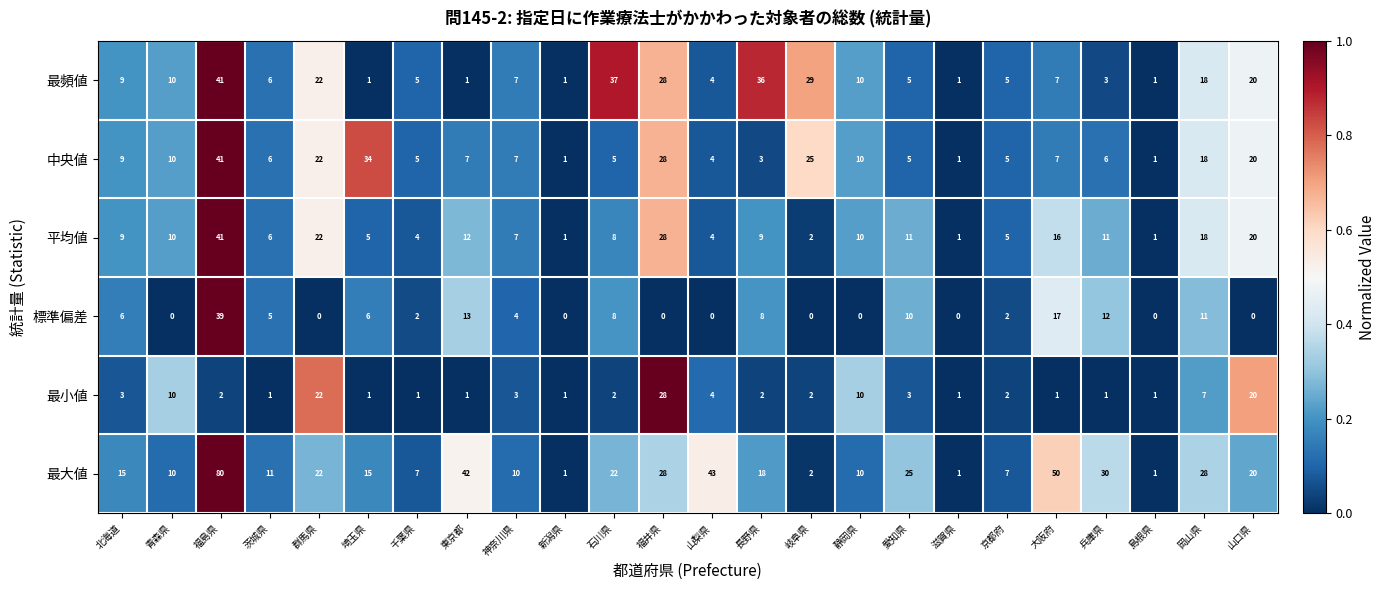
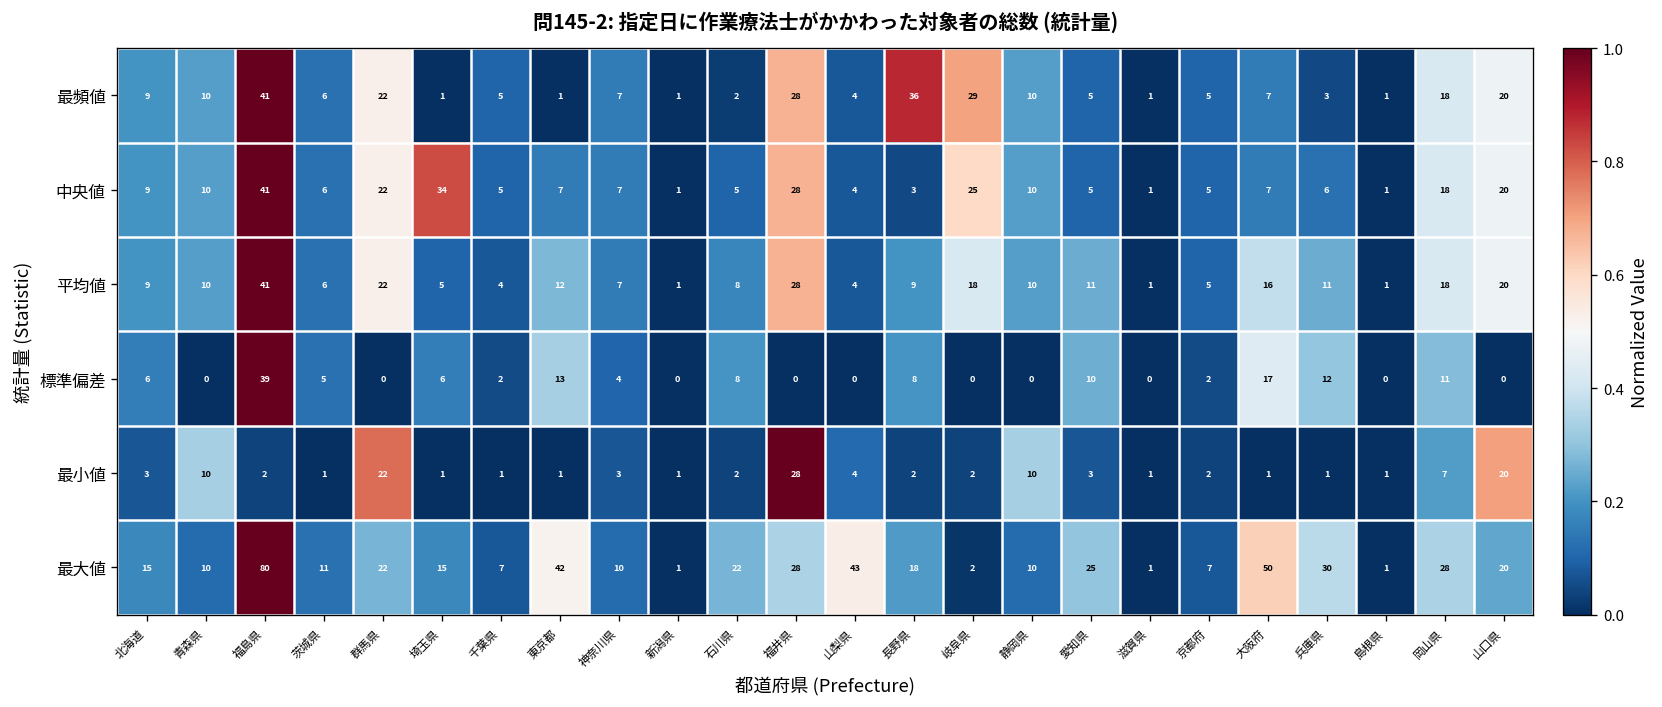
  {
    "最頻値": {
      "北海道": 9,
      "青森県": 10,
      "福島県": 41,
      "茨城県": 6,
      "群馬県": 22,
      "埼玉県": 1,
      "千葉県": 5,
      "東京都": 1,
      "神奈川県": 7,
      "新潟県": 1,
-     "石川県": 37,
+     "石川県": 2,
      "福井県": 28,
      "山梨県": 4,
      "長野県": 36,
      "岐阜県": 29,
      "静岡県": 10,
      "愛知県": 5,
      "滋賀県": 1,
      "京都府": 5,
      "大阪府": 7,
      "兵庫県": 3,
      "島根県": 1,
      "岡山県": 18,
      "山口県": 20
    },
    "中央値": {
      "北海道": 9,
      "青森県": 10,
      "福島県": 41,
      "茨城県": 6,
      "群馬県": 22,
      "埼玉県": 34,
      "千葉県": 5,
      "東京都": 7,
      "神奈川県": 7,
      "新潟県": 1,
      "石川県": 5,
      "福井県": 28,
      "山梨県": 4,
      "長野県": 3,
      "岐阜県": 25,
      "静岡県": 10,
      "愛知県": 5,
      "滋賀県": 1,
      "京都府": 5,
      "大阪府": 7,
      "兵庫県": 6,
      "島根県": 1,
      "岡山県": 18,
      "山口県": 20
    },
    "平均値": {
      "北海道": 9,
      "青森県": 10,
      "福島県": 41,
      "茨城県": 6,
      "群馬県": 22,
      "埼玉県": 5,
      "千葉県": 4,
      "東京都": 12,
      "神奈川県": 7,
      "新潟県": 1,
      "石川県": 8,
      "福井県": 28,
      "山梨県": 4,
      "長野県": 9,
-     "岐阜県": 2,
+     "岐阜県": 18,
      "静岡県": 10,
      "愛知県": 11,
      "滋賀県": 1,
      "京都府": 5,
      "大阪府": 16,
      "兵庫県": 11,
      "島根県": 1,
      "岡山県": 18,
      "山口県": 20
    },
    "標準偏差": {
      "北海道": 6,
      "青森県": 0,
      "福島県": 39,
      "茨城県": 5,
      "群馬県": 0,
      "埼玉県": 6,
      "千葉県": 2,
      "東京都": 13,
      "神奈川県": 4,
      "新潟県": 0,
      "石川県": 8,
      "福井県": 0,
      "山梨県": 0,
      "長野県": 8,
      "岐阜県": 0,
      "静岡県": 0,
      "愛知県": 10,
      "滋賀県": 0,
      "京都府": 2,
      "大阪府": 17,
      "兵庫県": 12,
      "島根県": 0,
      "岡山県": 11,
      "山口県": 0
    },
    "最小値": {
      "北海道": 3,
      "青森県": 10,
      "福島県": 2,
      "茨城県": 1,
      "群馬県": 22,
      "埼玉県": 1,
      "千葉県": 1,
      "東京都": 1,
      "神奈川県": 3,
      "新潟県": 1,
      "石川県": 2,
      "福井県": 28,
      "山梨県": 4,
      "長野県": 2,
      "岐阜県": 2,
      "静岡県": 10,
      "愛知県": 3,
      "滋賀県": 1,
      "京都府": 2,
      "大阪府": 1,
      "兵庫県": 1,
      "島根県": 1,
      "岡山県": 7,
      "山口県": 20
    },
    "最大値": {
      "北海道": 15,
      "青森県": 10,
      "福島県": 80,
      "茨城県": 11,
      "群馬県": 22,
      "埼玉県": 15,
      "千葉県": 7,
      "東京都": 42,
      "神奈川県": 10,
      "新潟県": 1,
      "石川県": 22,
      "福井県": 28,
      "山梨県": 43,
      "長野県": 18,
      "岐阜県": 2,
      "静岡県": 10,
      "愛知県": 25,
      "滋賀県": 1,
      "京都府": 7,
      "大阪府": 50,
      "兵庫県": 30,
      "島根県": 1,
      "岡山県": 28,
      "山口県": 20
    }
  }
